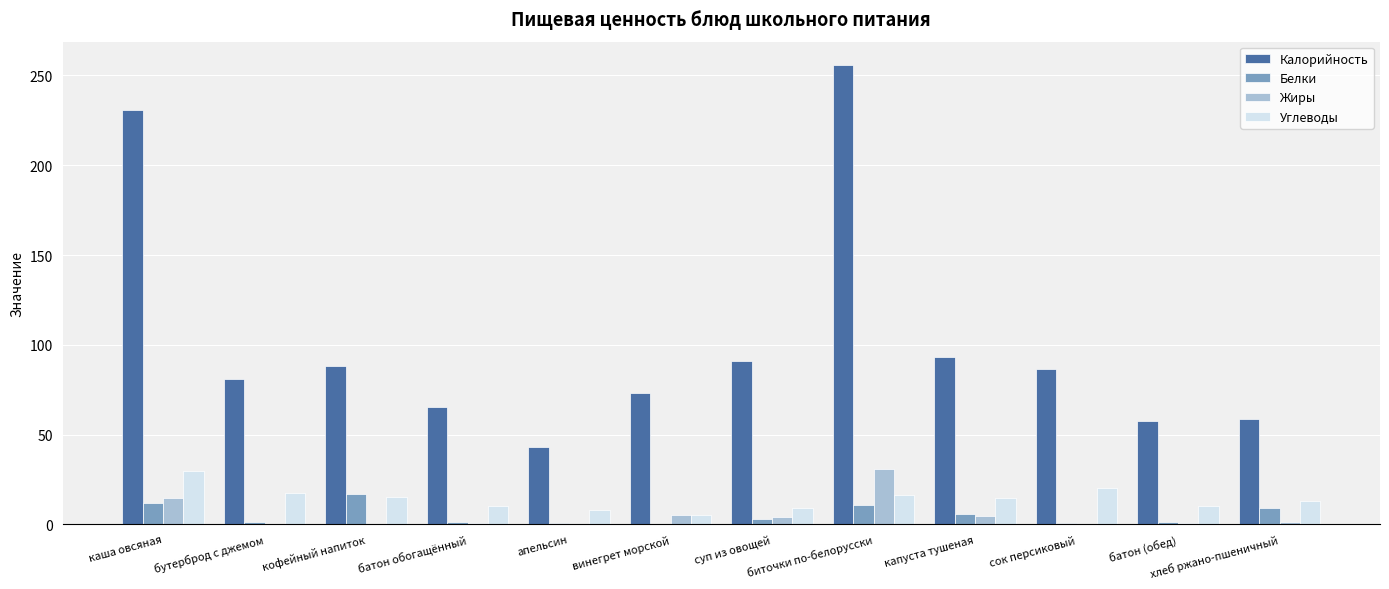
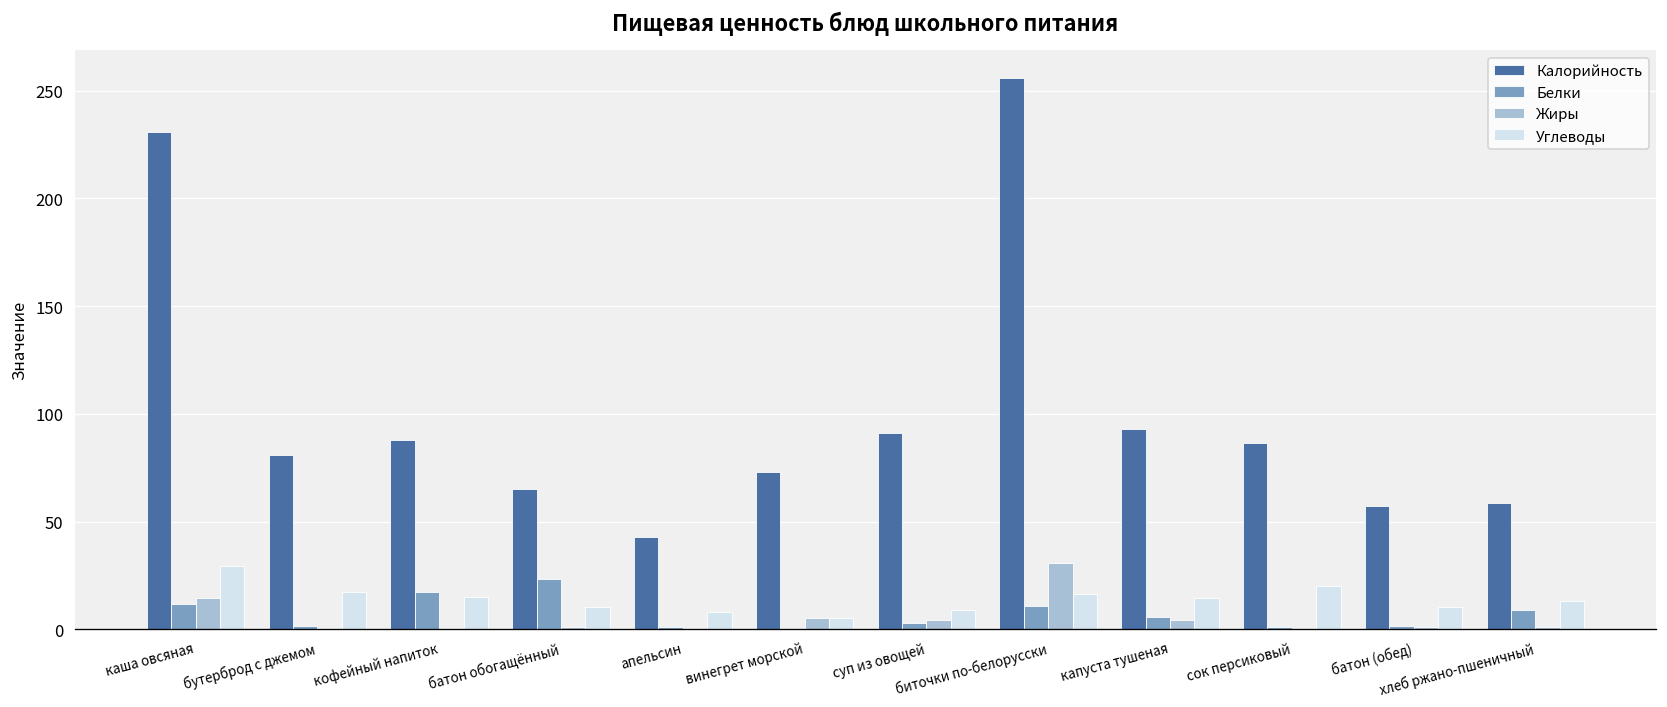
  {
    "Калорийность": {
      "каша овсяная": 231,
      "бутерброд с джемом": 81,
      "кофейный напиток": 88,
      "батон обогащённый": 65,
      "апельсин": 43,
      "винегрет морской": 73,
      "суп из овощей": 91,
      "биточки по-белорусски": 256,
      "капуста тушеная": 93,
      "сок персиковый": 87,
      "батон (обед)": 58,
      "хлеб ржано-пшеничный": 59
    },
    "Белки": {
      "каша овсяная": 12,
      "бутерброд с джемом": 2,
      "кофейный напиток": 17,
-     "батон обогащённый": 2,
+     "батон обогащённый": 24,
      "суп из овощей": 3,
      "биточки по-белорусски": 11,
      "капуста тушеная": 6,
      "батон (обед)": 2,
      "хлеб ржано-пшеничный": 9
    },
    "Жиры": {
      "каша овсяная": 15,
      "винегрет морской": 5,
      "суп из овощей": 4,
      "биточки по-белорусски": 31,
      "капуста тушеная": 5
    },
    "Углеводы": {
      "каша овсяная": 30,
      "бутерброд с джемом": 18,
      "кофейный напиток": 15,
      "батон обогащённый": 10,
      "апельсин": 8,
      "винегрет морской": 6,
      "суп из овощей": 9,
      "биточки по-белорусски": 17,
      "капуста тушеная": 15,
      "сок персиковый": 20,
      "батон (обед)": 10,
      "хлеб ржано-пшеничный": 13
    }
  }
